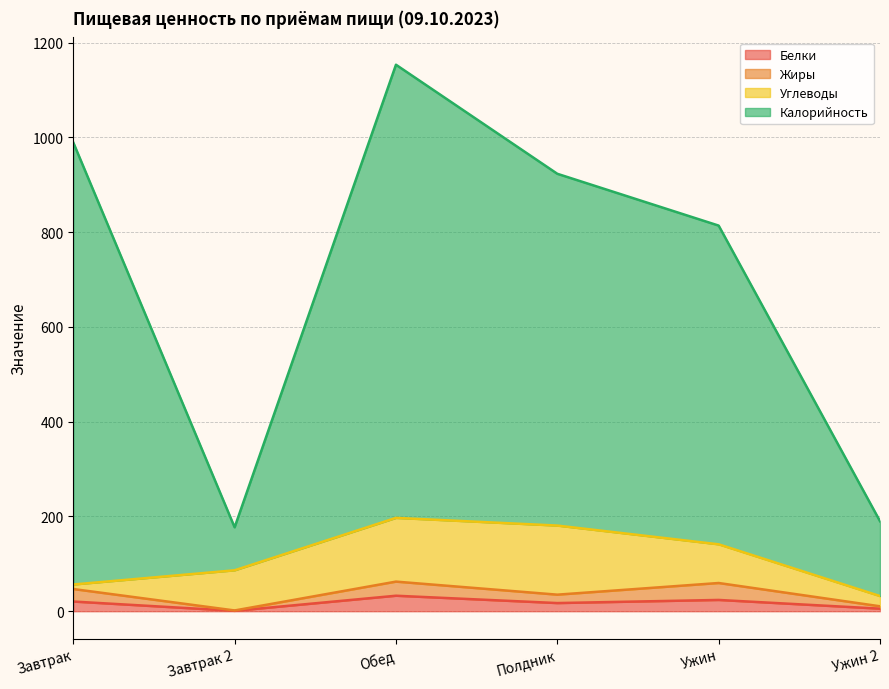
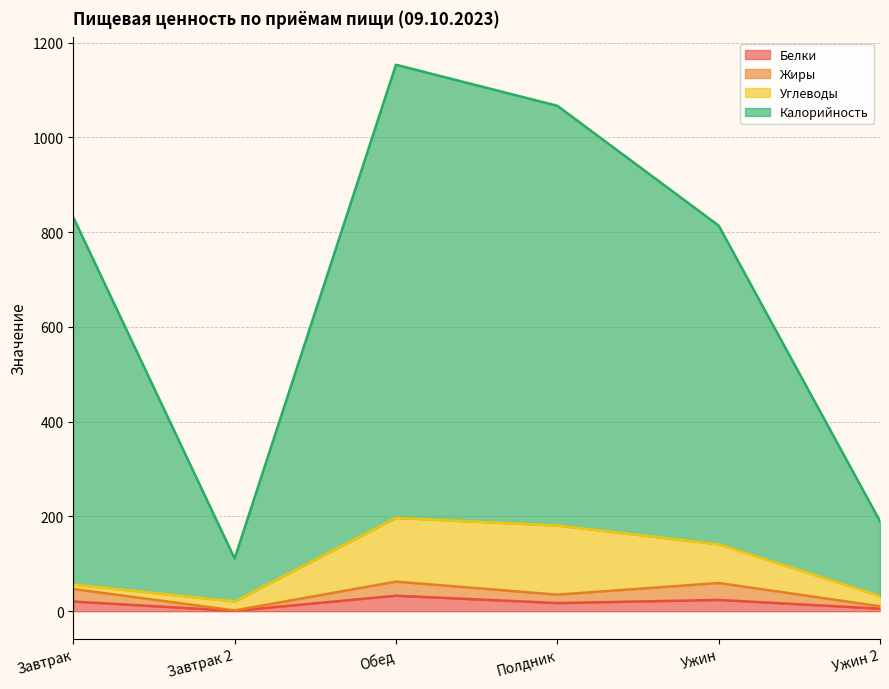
  {
    "Углеводы": {
      "Завтрак": 10,
-     "Завтрак 2": 80,
+     "Завтрак 2": 20,
      "Обед": 130,
      "Полдник": 150,
      "Ужин": 80,
      "Ужин 2": 20
    },
    "Калорийность": {
-     "Завтрак": 930,
+     "Завтрак": 780,
      "Завтрак 2": 90,
      "Обед": 960,
-     "Полдник": 740,
+     "Полдник": 890,
      "Ужин": 670,
      "Ужин 2": 160
    }
  }
